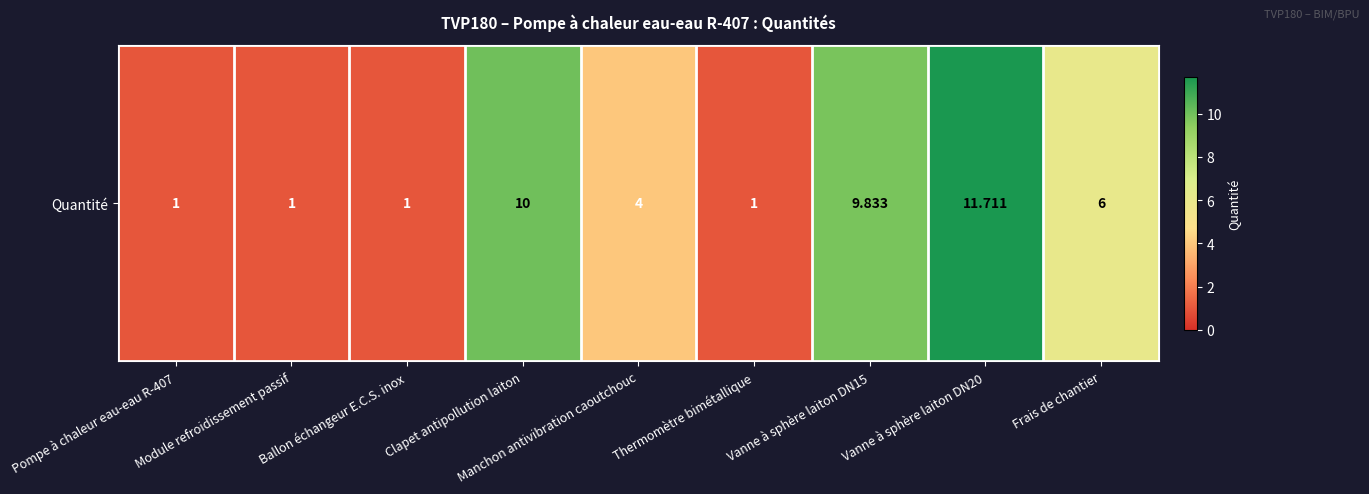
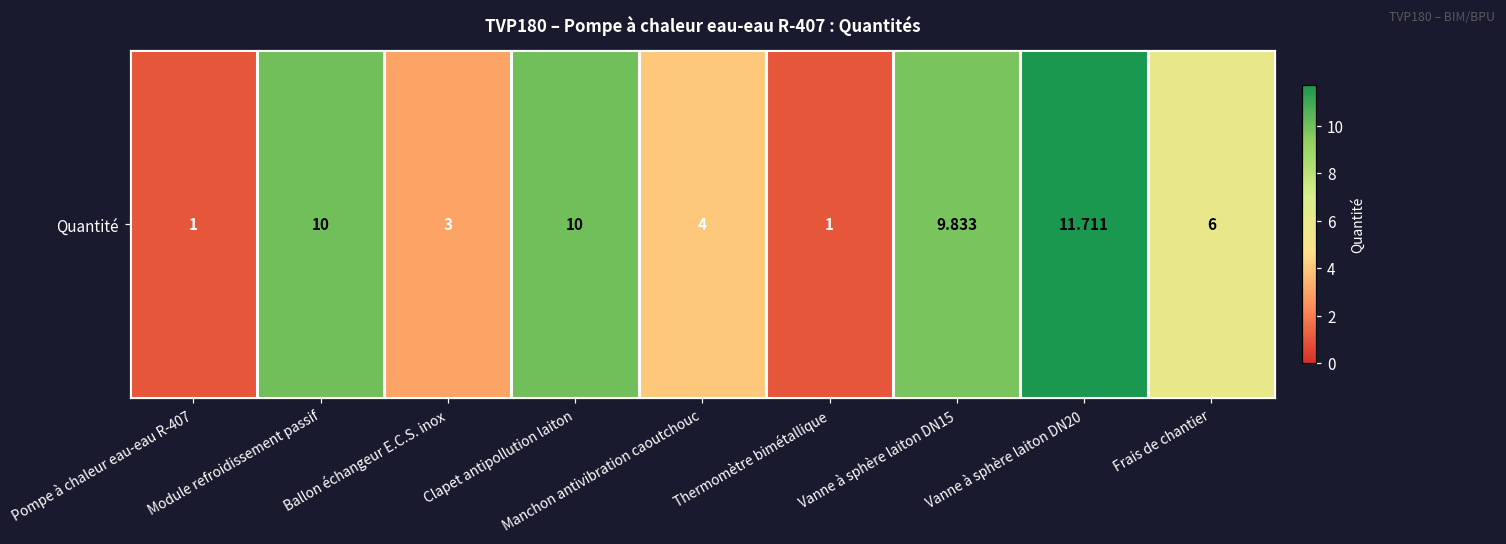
  {
    "Quantité": {
      "Pompe à chaleur eau-eau R-407": 1,
-     "Module refroidissement passif": 1,
-     "Ballon échangeur E.C.S. inox": 1,
+     "Module refroidissement passif": 10,
+     "Ballon échangeur E.C.S. inox": 3,
      "Clapet antipollution laiton": 10,
      "Manchon antivibration caoutchouc": 4,
      "Thermomètre bimétallique": 1,
      "Vanne à sphère laiton DN15": 9.833,
      "Vanne à sphère laiton DN20": 11.711,
      "Frais de chantier": 6
    }
  }
